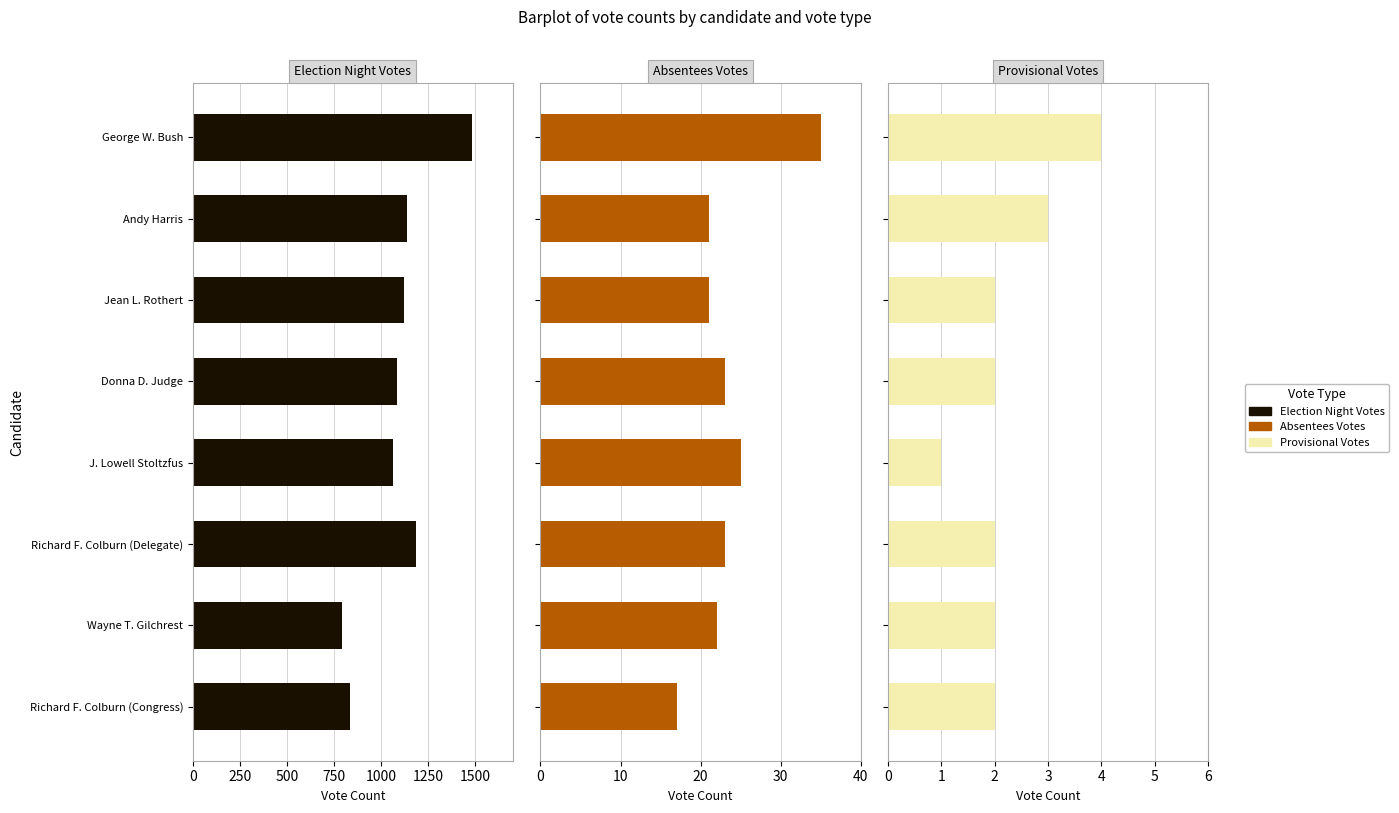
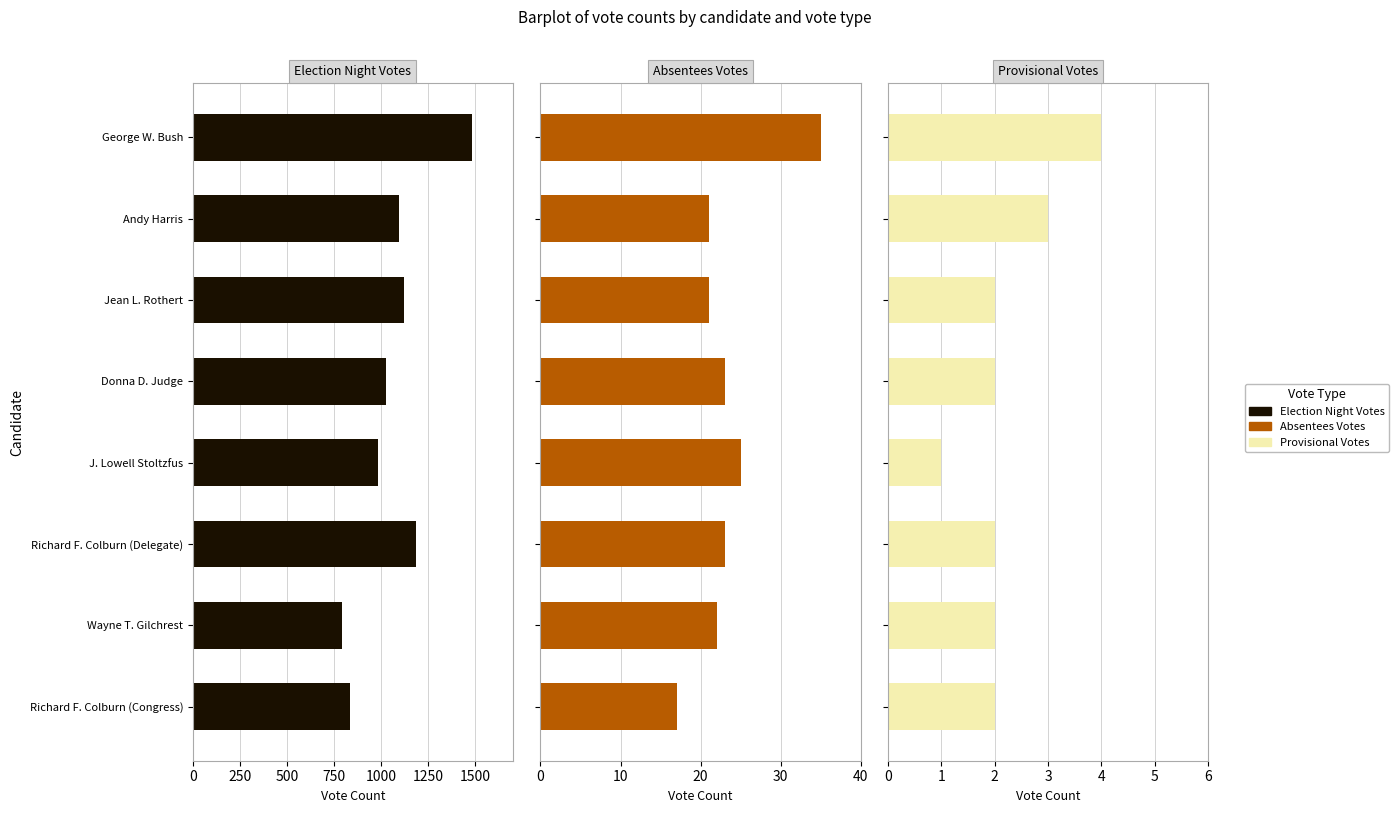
  {
    "Election Night Votes": {
      "George W. Bush": 1480,
-     "Andy Harris": 1140,
+     "Andy Harris": 1090,
      "Jean L. Rothert": 1120,
-     "Donna D. Judge": 1090,
-     "J. Lowell Stoltzfus": 1060,
+     "Donna D. Judge": 1020,
+     "J. Lowell Stoltzfus": 980,
      "Richard F. Colburn (Delegate)": 1190,
      "Wayne T. Gilchrest": 790,
      "Richard F. Colburn (Congress)": 830
    }
  }
